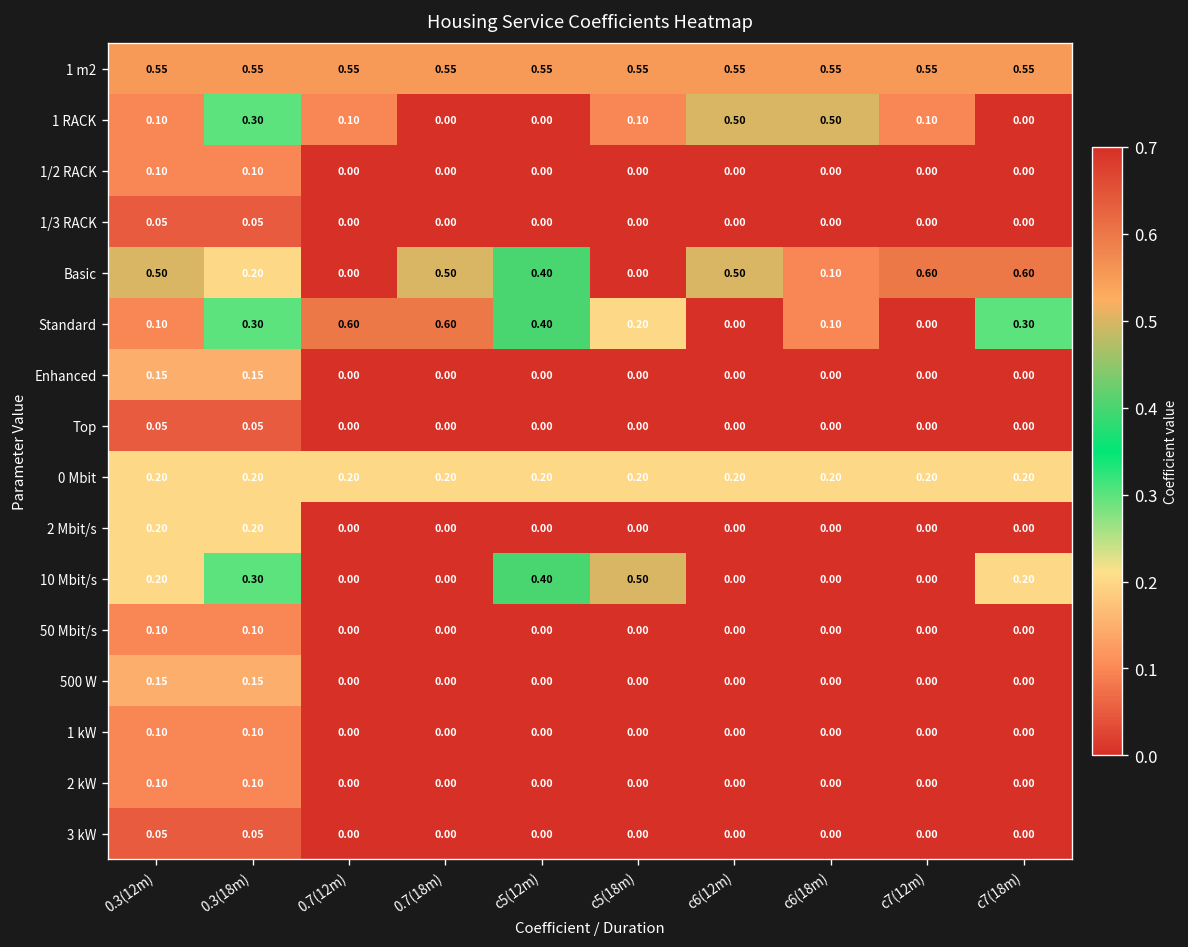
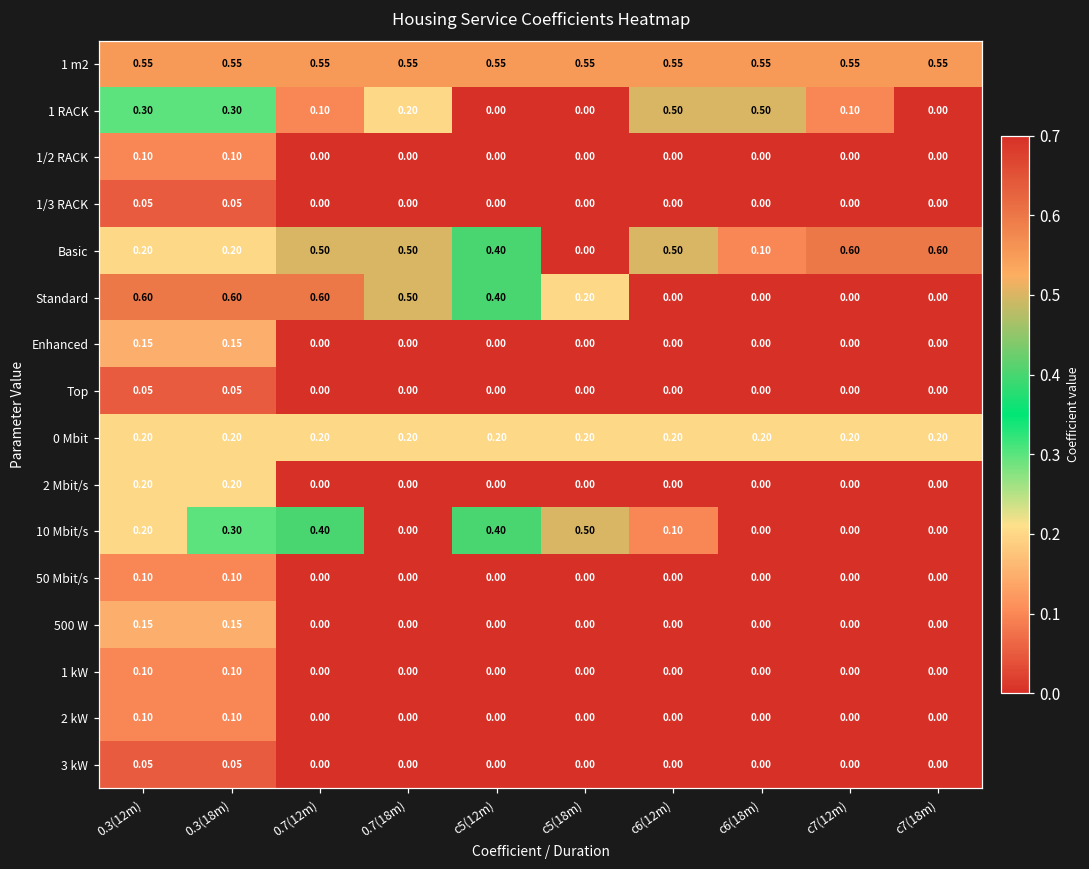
  {
    "1 m2": {
      "0.3(12m)": 0.55,
      "0.3(18m)": 0.55,
      "0.7(12m)": 0.55,
      "0.7(18m)": 0.55,
      "c5(12m)": 0.55,
      "c5(18m)": 0.55,
      "c6(12m)": 0.55,
      "c6(18m)": 0.55,
      "c7(12m)": 0.55,
      "c7(18m)": 0.55
    },
    "1 RACK": {
-     "0.3(12m)": 0.10,
+     "0.3(12m)": 0.30,
      "0.3(18m)": 0.30,
      "0.7(12m)": 0.10,
-     "0.7(18m)": 0.00,
+     "0.7(18m)": 0.20,
      "c5(12m)": 0.00,
-     "c5(18m)": 0.10,
+     "c5(18m)": 0.00,
      "c6(12m)": 0.50,
      "c6(18m)": 0.50,
      "c7(12m)": 0.10,
      "c7(18m)": 0.00
    },
    "1/2 RACK": {
      "0.3(12m)": 0.10,
      "0.3(18m)": 0.10,
      "0.7(12m)": 0.00,
      "0.7(18m)": 0.00,
      "c5(12m)": 0.00,
      "c5(18m)": 0.00,
      "c6(12m)": 0.00,
      "c6(18m)": 0.00,
      "c7(12m)": 0.00,
      "c7(18m)": 0.00
    },
    "1/3 RACK": {
      "0.3(12m)": 0.05,
      "0.3(18m)": 0.05,
      "0.7(12m)": 0.00,
      "0.7(18m)": 0.00,
      "c5(12m)": 0.00,
      "c5(18m)": 0.00,
      "c6(12m)": 0.00,
      "c6(18m)": 0.00,
      "c7(12m)": 0.00,
      "c7(18m)": 0.00
    },
    "Basic": {
-     "0.3(12m)": 0.50,
+     "0.3(12m)": 0.20,
      "0.3(18m)": 0.20,
-     "0.7(12m)": 0.00,
+     "0.7(12m)": 0.50,
      "0.7(18m)": 0.50,
      "c5(12m)": 0.40,
      "c5(18m)": 0.00,
      "c6(12m)": 0.50,
      "c6(18m)": 0.10,
      "c7(12m)": 0.60,
      "c7(18m)": 0.60
    },
    "Standard": {
-     "0.3(12m)": 0.10,
-     "0.3(18m)": 0.30,
+     "0.3(12m)": 0.60,
+     "0.3(18m)": 0.60,
      "0.7(12m)": 0.60,
-     "0.7(18m)": 0.60,
+     "0.7(18m)": 0.50,
      "c5(12m)": 0.40,
      "c5(18m)": 0.20,
      "c6(12m)": 0.00,
-     "c6(18m)": 0.10,
+     "c6(18m)": 0.00,
      "c7(12m)": 0.00,
-     "c7(18m)": 0.30
+     "c7(18m)": 0.00
    },
    "Enhanced": {
      "0.3(12m)": 0.15,
      "0.3(18m)": 0.15,
      "0.7(12m)": 0.00,
      "0.7(18m)": 0.00,
      "c5(12m)": 0.00,
      "c5(18m)": 0.00,
      "c6(12m)": 0.00,
      "c6(18m)": 0.00,
      "c7(12m)": 0.00,
      "c7(18m)": 0.00
    },
    "Top": {
      "0.3(12m)": 0.05,
      "0.3(18m)": 0.05,
      "0.7(12m)": 0.00,
      "0.7(18m)": 0.00,
      "c5(12m)": 0.00,
      "c5(18m)": 0.00,
      "c6(12m)": 0.00,
      "c6(18m)": 0.00,
      "c7(12m)": 0.00,
      "c7(18m)": 0.00
    },
    "0 Mbit": {
      "0.3(12m)": 0.20,
      "0.3(18m)": 0.20,
      "0.7(12m)": 0.20,
      "0.7(18m)": 0.20,
      "c5(12m)": 0.20,
      "c5(18m)": 0.20,
      "c6(12m)": 0.20,
      "c6(18m)": 0.20,
      "c7(12m)": 0.20,
      "c7(18m)": 0.20
    },
    "2 Mbit/s": {
      "0.3(12m)": 0.20,
      "0.3(18m)": 0.20,
      "0.7(12m)": 0.00,
      "0.7(18m)": 0.00,
      "c5(12m)": 0.00,
      "c5(18m)": 0.00,
      "c6(12m)": 0.00,
      "c6(18m)": 0.00,
      "c7(12m)": 0.00,
      "c7(18m)": 0.00
    },
    "10 Mbit/s": {
      "0.3(12m)": 0.20,
      "0.3(18m)": 0.30,
-     "0.7(12m)": 0.00,
+     "0.7(12m)": 0.40,
      "0.7(18m)": 0.00,
      "c5(12m)": 0.40,
      "c5(18m)": 0.50,
-     "c6(12m)": 0.00,
+     "c6(12m)": 0.10,
      "c6(18m)": 0.00,
      "c7(12m)": 0.00,
-     "c7(18m)": 0.20
+     "c7(18m)": 0.00
    },
    "50 Mbit/s": {
      "0.3(12m)": 0.10,
      "0.3(18m)": 0.10,
      "0.7(12m)": 0.00,
      "0.7(18m)": 0.00,
      "c5(12m)": 0.00,
      "c5(18m)": 0.00,
      "c6(12m)": 0.00,
      "c6(18m)": 0.00,
      "c7(12m)": 0.00,
      "c7(18m)": 0.00
    },
    "500 W": {
      "0.3(12m)": 0.15,
      "0.3(18m)": 0.15,
      "0.7(12m)": 0.00,
      "0.7(18m)": 0.00,
      "c5(12m)": 0.00,
      "c5(18m)": 0.00,
      "c6(12m)": 0.00,
      "c6(18m)": 0.00,
      "c7(12m)": 0.00,
      "c7(18m)": 0.00
    },
    "1 kW": {
      "0.3(12m)": 0.10,
      "0.3(18m)": 0.10,
      "0.7(12m)": 0.00,
      "0.7(18m)": 0.00,
      "c5(12m)": 0.00,
      "c5(18m)": 0.00,
      "c6(12m)": 0.00,
      "c6(18m)": 0.00,
      "c7(12m)": 0.00,
      "c7(18m)": 0.00
    },
    "2 kW": {
      "0.3(12m)": 0.10,
      "0.3(18m)": 0.10,
      "0.7(12m)": 0.00,
      "0.7(18m)": 0.00,
      "c5(12m)": 0.00,
      "c5(18m)": 0.00,
      "c6(12m)": 0.00,
      "c6(18m)": 0.00,
      "c7(12m)": 0.00,
      "c7(18m)": 0.00
    },
    "3 kW": {
      "0.3(12m)": 0.05,
      "0.3(18m)": 0.05,
      "0.7(12m)": 0.00,
      "0.7(18m)": 0.00,
      "c5(12m)": 0.00,
      "c5(18m)": 0.00,
      "c6(12m)": 0.00,
      "c6(18m)": 0.00,
      "c7(12m)": 0.00,
      "c7(18m)": 0.00
    }
  }
